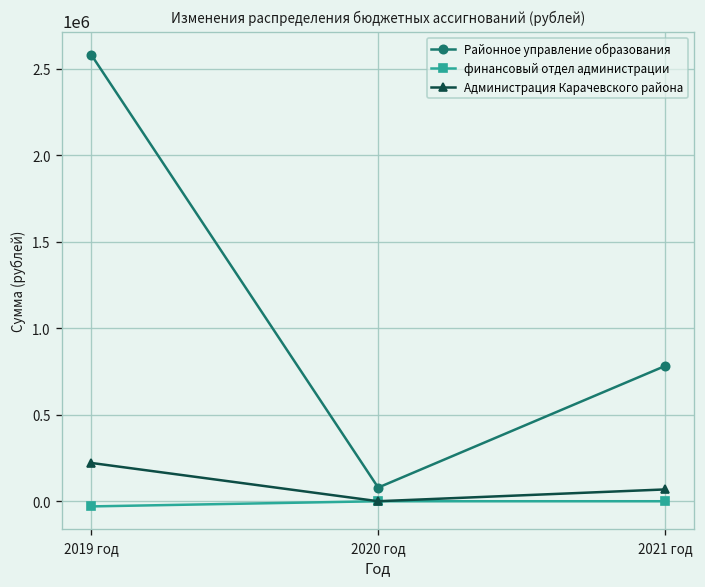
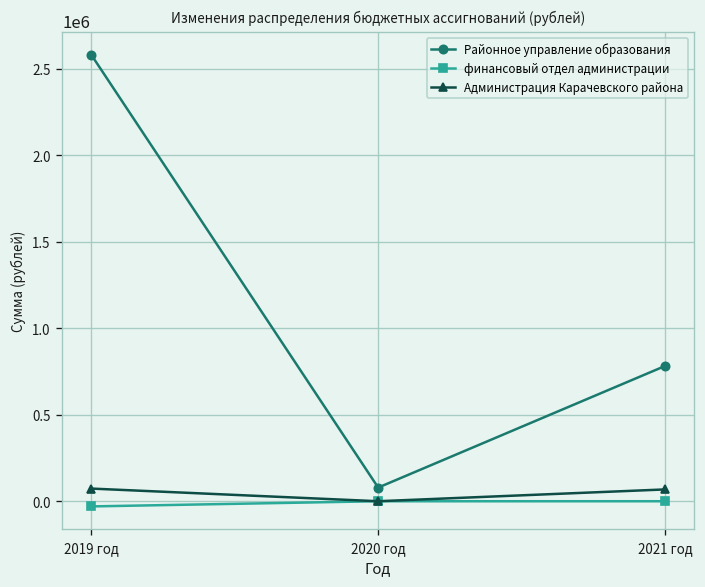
  {
    "Районное управление образования": {
      "2019 год": 2580000,
      "2020 год": 80000,
      "2021 год": 780000
    },
    "финансовый отдел администрации": {
      "2019 год": -30000,
      "2021 год": 0
    },
    "Администрация Карачевского района": {
-     "2019 год": 220000,
+     "2019 год": 70000,
      "2021 год": 70000
    }
  }
